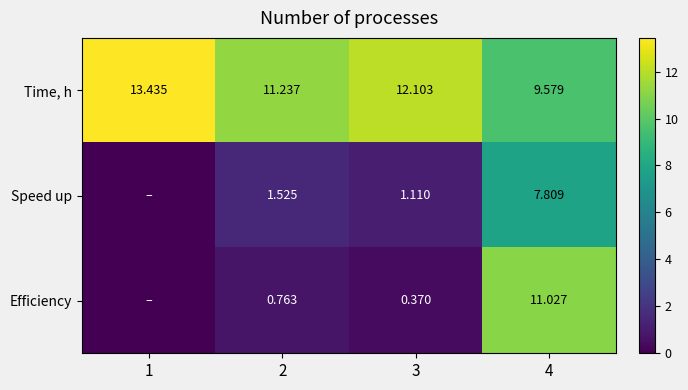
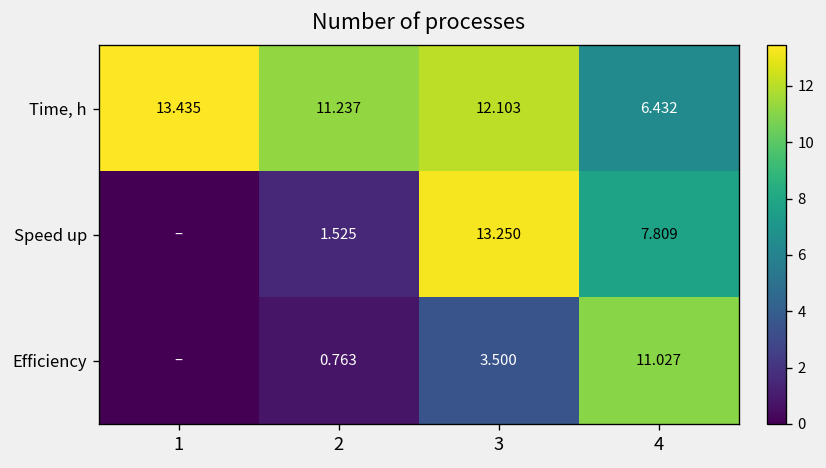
  {
    "Time, h": {
      "1": 13.435,
      "2": 11.237,
      "3": 12.103,
-     "4": 9.579
+     "4": 6.432
    },
    "Speed up": {
      "2": 1.525,
-     "3": 1.110,
+     "3": 13.250,
      "4": 7.809
    },
    "Efficiency": {
      "2": 0.763,
-     "3": 0.370,
+     "3": 3.500,
      "4": 11.027
    }
  }
